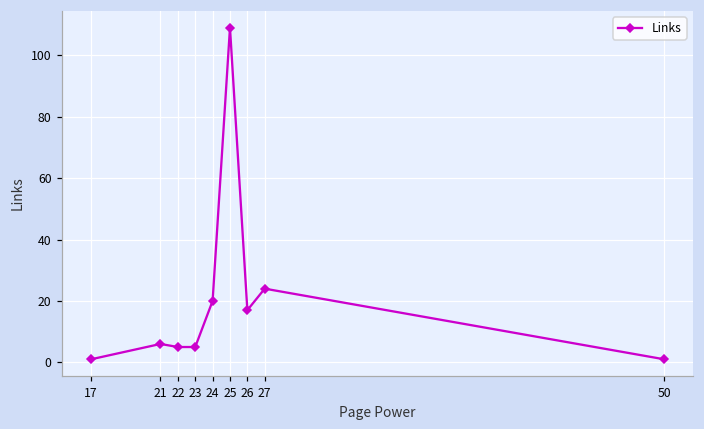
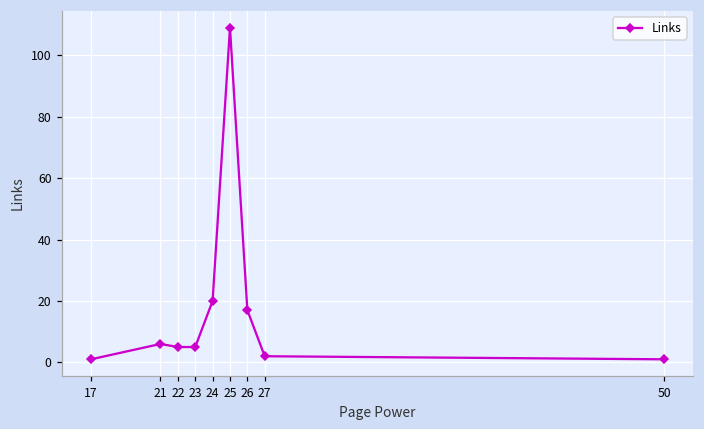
  {
    "17": 1,
    "21": 6,
    "22": 5,
    "23": 5,
    "24": 20,
    "25": 109,
    "26": 17,
-   "27": 24,
+   "27": 2,
    "50": 1
  }
